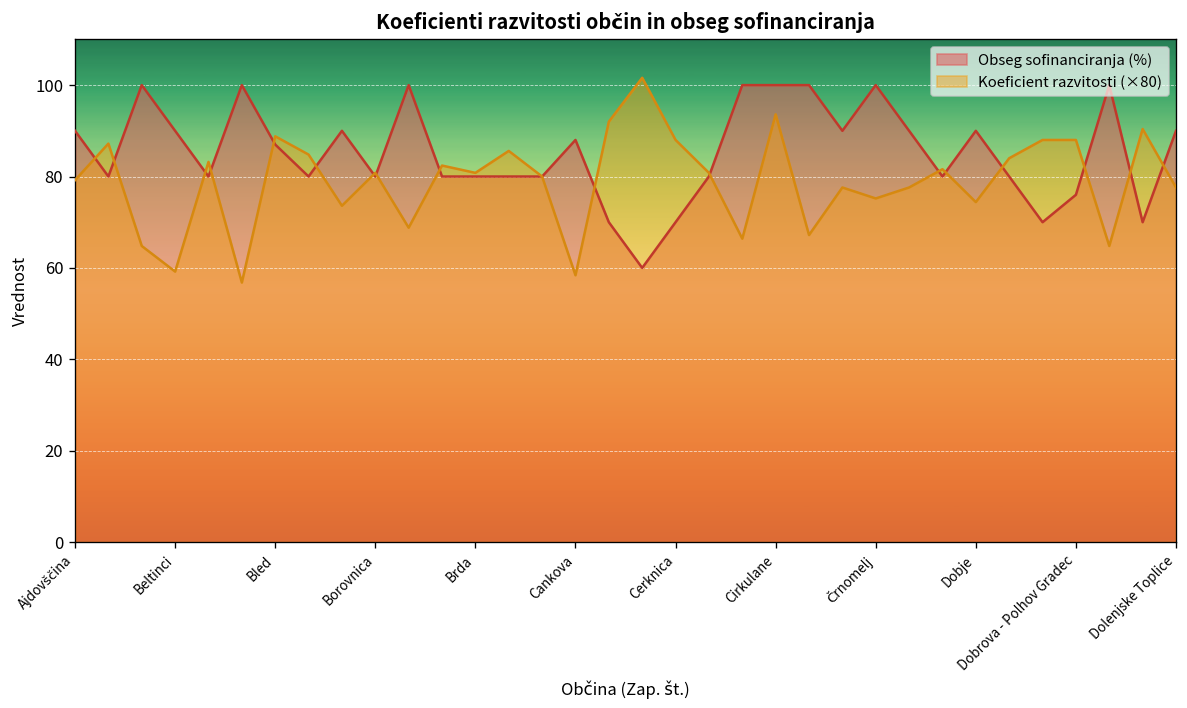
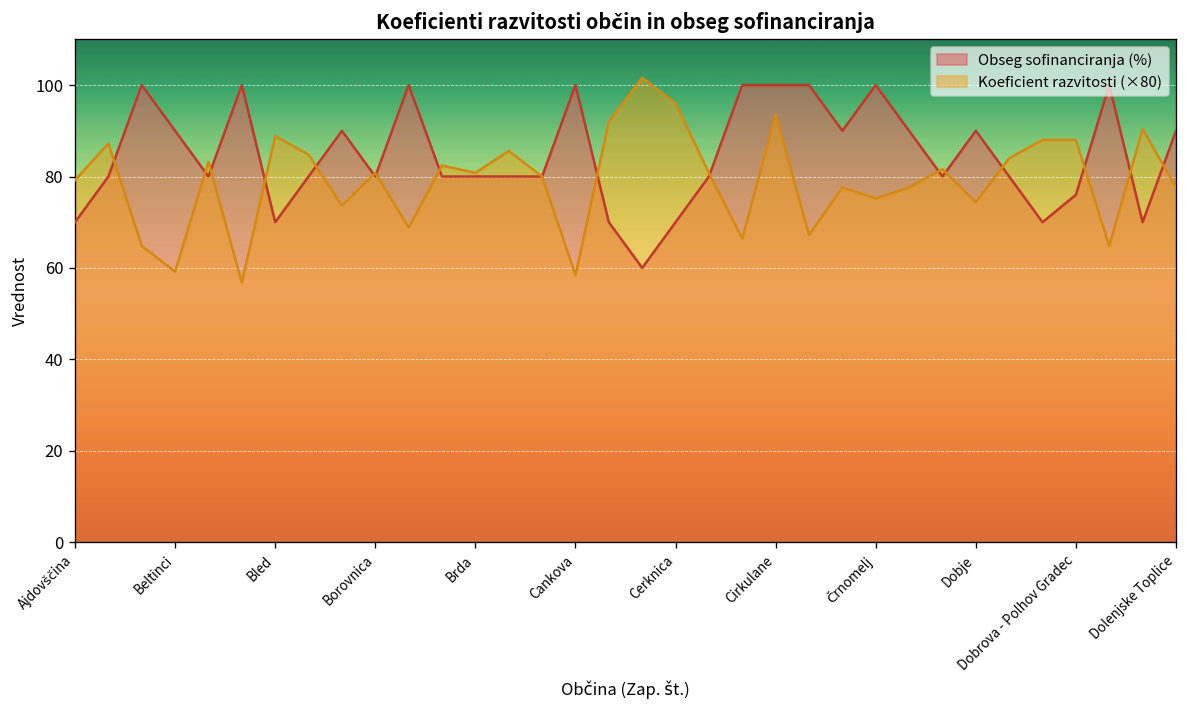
  {
    "Obseg sofinanciranja (%)": {
-     "Ajdovščina": 90,
+     "Ajdovščina": 70,
      "Beltinci": 90,
-     "Bled": 87,
+     "Bled": 70,
      "Borovnica": 80,
      "Brda": 80,
-     "Cankova": 88,
+     "Cankova": 100,
      "Cerknica": 70,
      "Cirkulane": 100,
      "Črnomelj": 100,
      "Dobje": 90,
      "Dobrova - Polhov Gradec": 76,
      "Dolenjske Toplice": 90
    },
    "Koeficient razvitosti (×80)": {
      "Ajdovščina": 79,
      "Beltinci": 59,
      "Bled": 89,
      "Borovnica": 81,
      "Brda": 81,
      "Cankova": 58,
-     "Cerknica": 88,
+     "Cerknica": 96,
      "Cirkulane": 94,
      "Črnomelj": 75,
      "Dobje": 74,
      "Dobrova - Polhov Gradec": 88,
      "Dolenjske Toplice": 78
    }
  }
